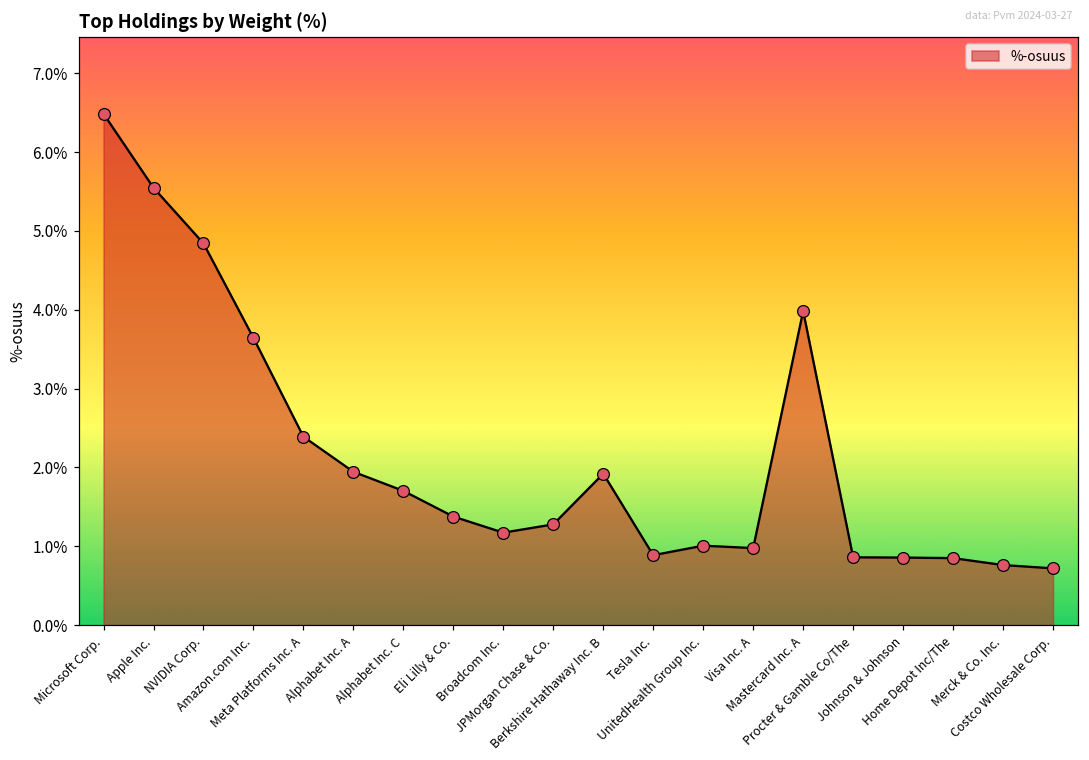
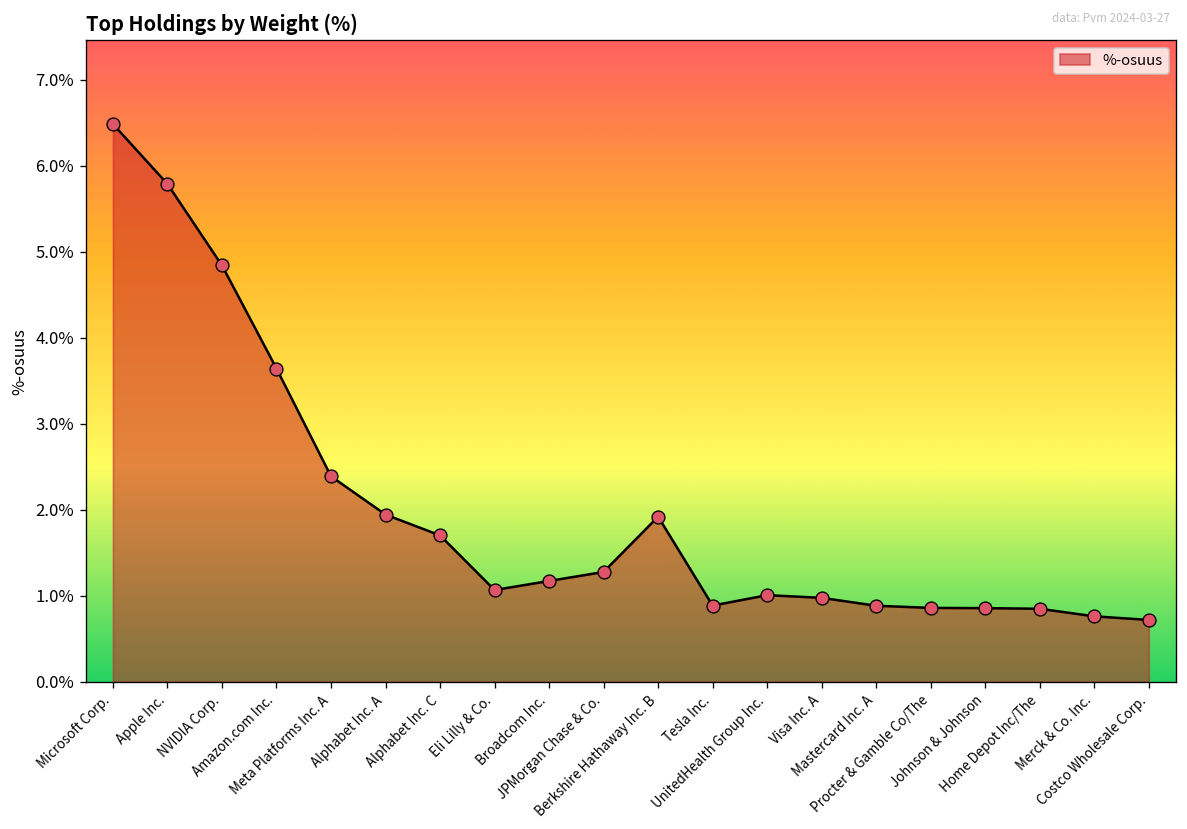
  {
    "Microsoft Corp.": "6.5%",
-   "Apple Inc.": "5.5%",
+   "Apple Inc.": "5.8%",
    "NVIDIA Corp.": "4.8%",
    "Amazon.com Inc.": "3.6%",
    "Meta Platforms Inc. A": "2.4%",
    "Alphabet Inc. A": "1.9%",
    "Alphabet Inc. C": "1.7%",
-   "Eli Lilly & Co.": "1.4%",
+   "Eli Lilly & Co.": "1.1%",
    "Broadcom Inc.": "1.2%",
    "JPMorgan Chase & Co.": "1.3%",
    "Berkshire Hathaway Inc. B": "1.9%",
    "Tesla Inc.": "0.9%",
    "UnitedHealth Group Inc.": "1.0%",
    "Visa Inc. A": "1.0%",
-   "Mastercard Inc. A": "4.0%",
+   "Mastercard Inc. A": "0.9%",
    "Procter & Gamble Co/The": "0.9%",
    "Johnson & Johnson": "0.9%",
    "Home Depot Inc/The": "0.8%",
    "Merck & Co. Inc.": "0.8%",
    "Costco Wholesale Corp.": "0.7%"
  }
